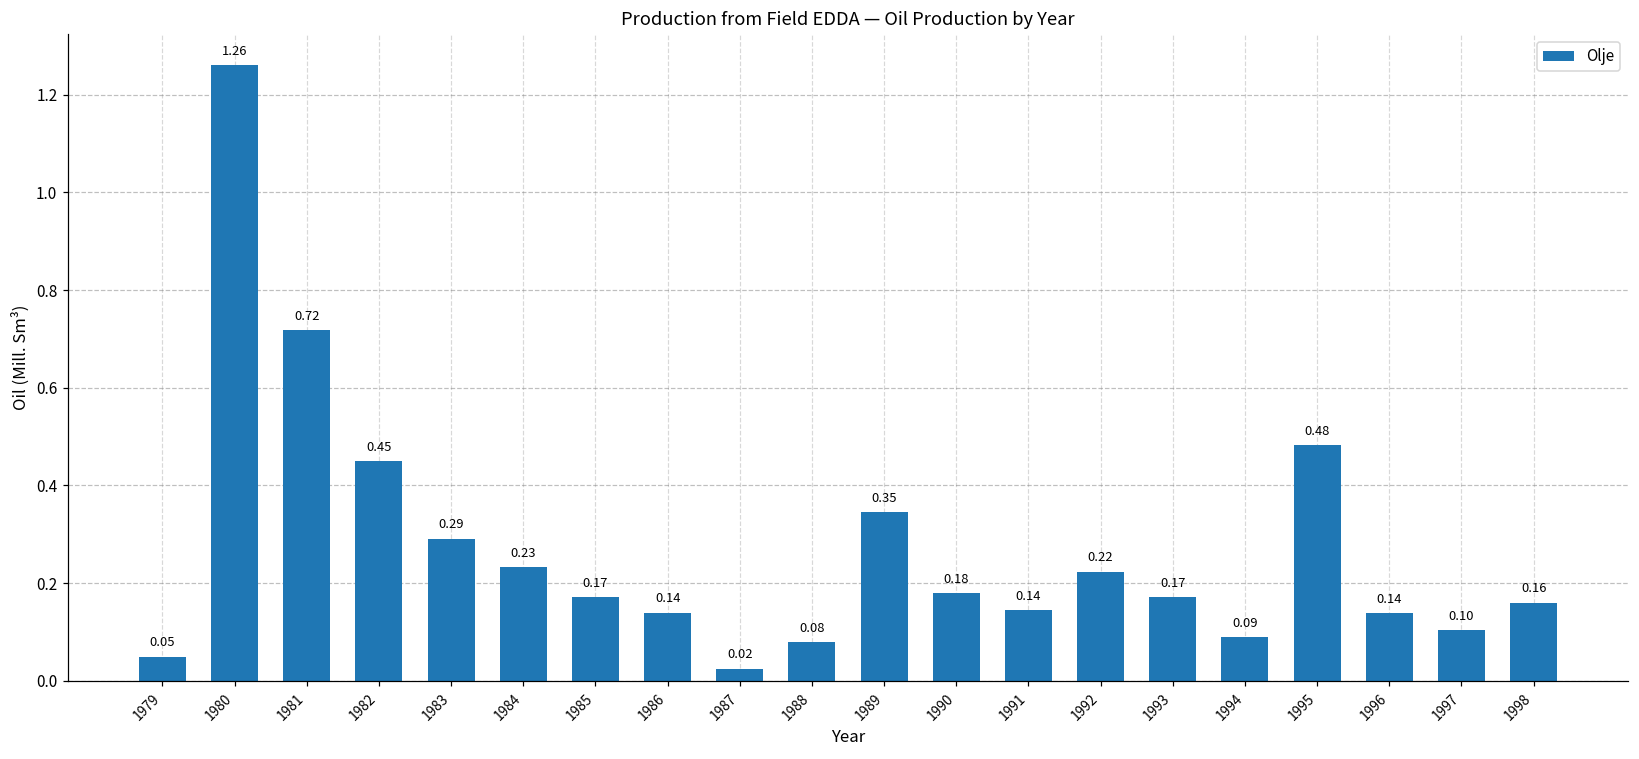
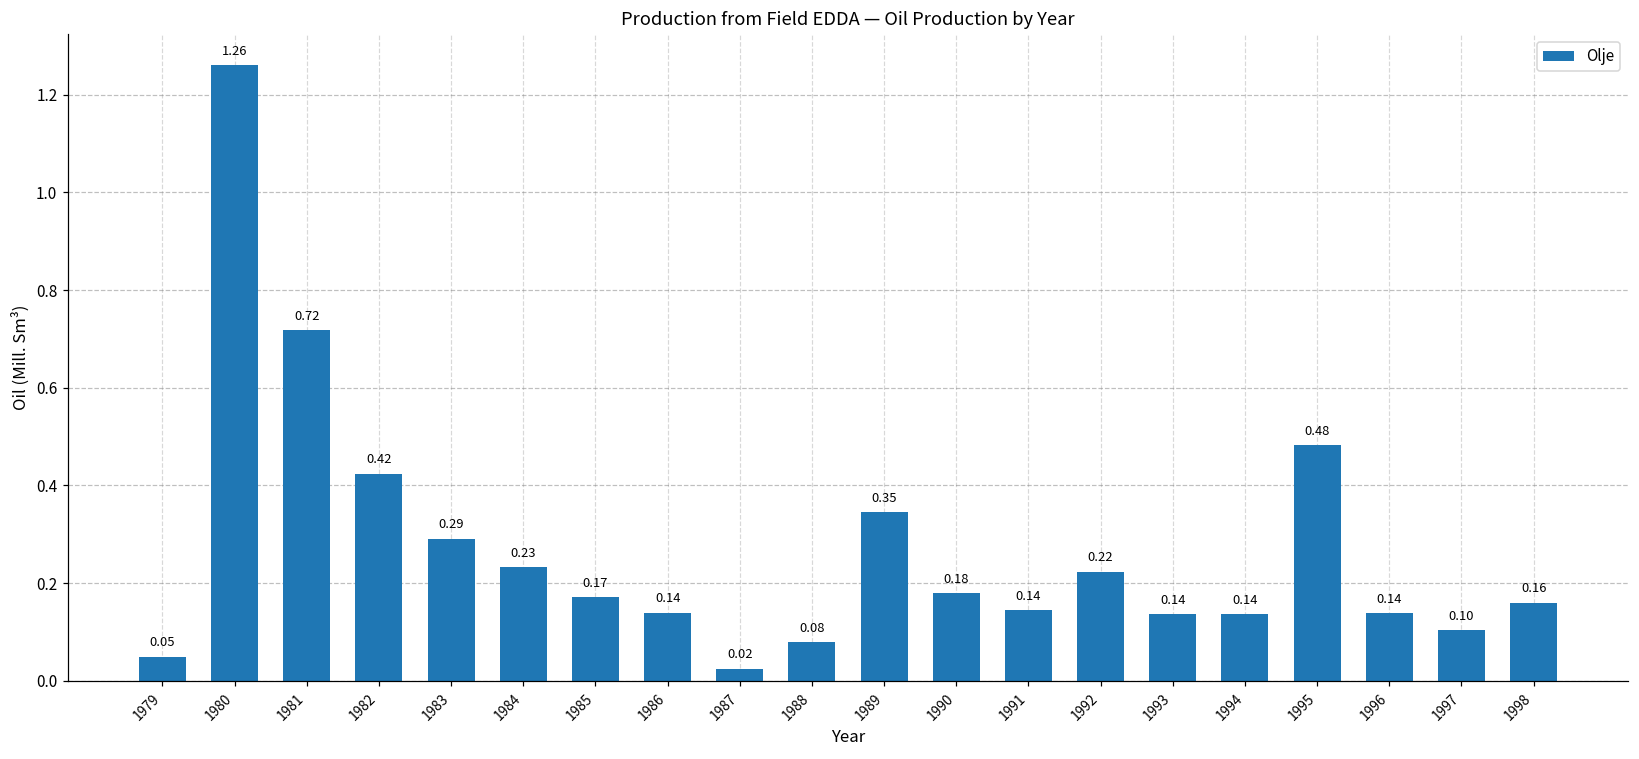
  {
    "1979": 0.05,
    "1980": 1.26,
    "1981": 0.72,
-   "1982": 0.45,
+   "1982": 0.42,
    "1983": 0.29,
    "1984": 0.23,
    "1985": 0.17,
    "1986": 0.14,
    "1987": 0.02,
    "1988": 0.08,
    "1989": 0.35,
    "1990": 0.18,
    "1991": 0.14,
    "1992": 0.22,
-   "1993": 0.17,
-   "1994": 0.09,
+   "1993": 0.14,
+   "1994": 0.14,
    "1995": 0.48,
    "1996": 0.14,
    "1997": 0.10,
    "1998": 0.16
  }
